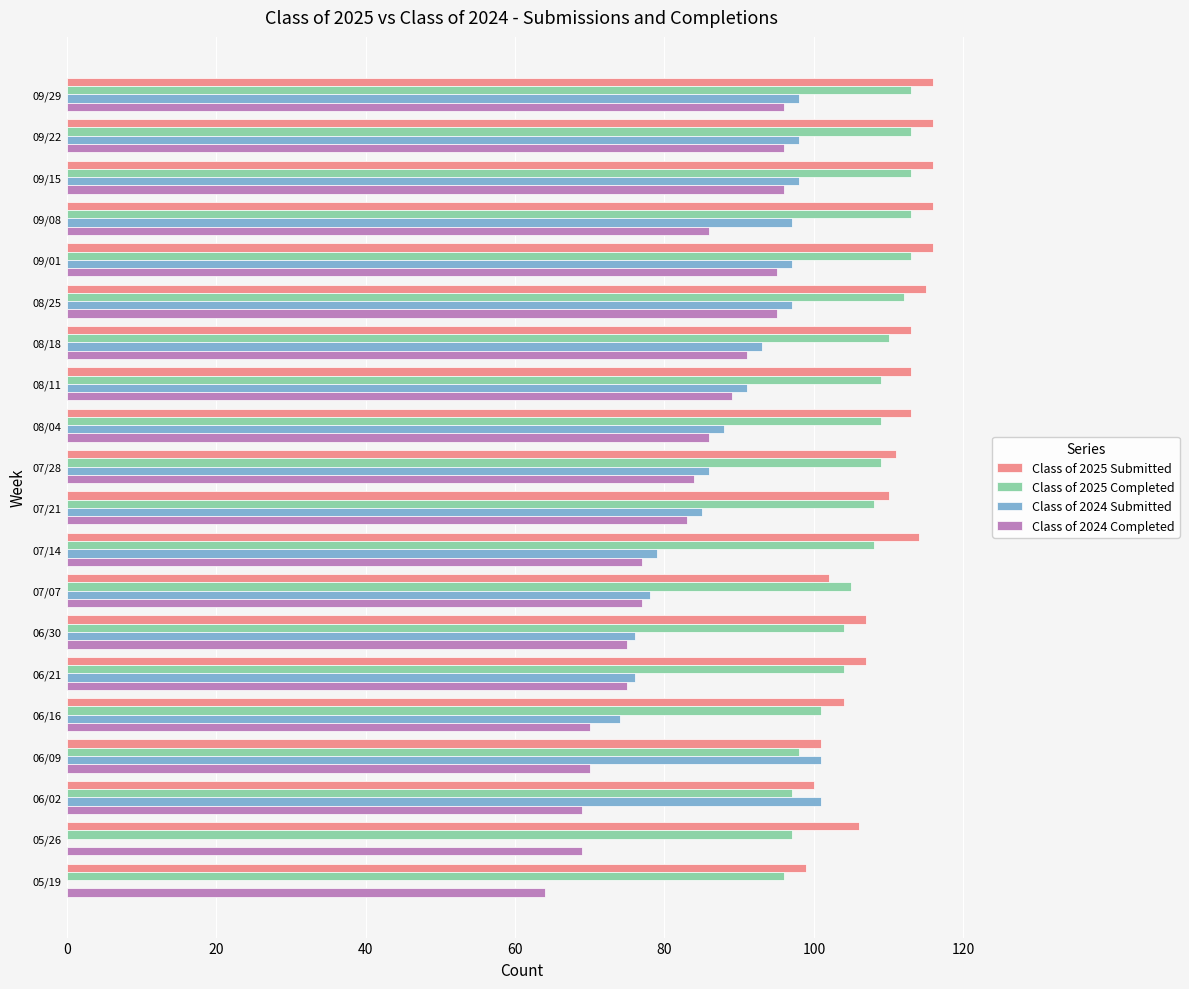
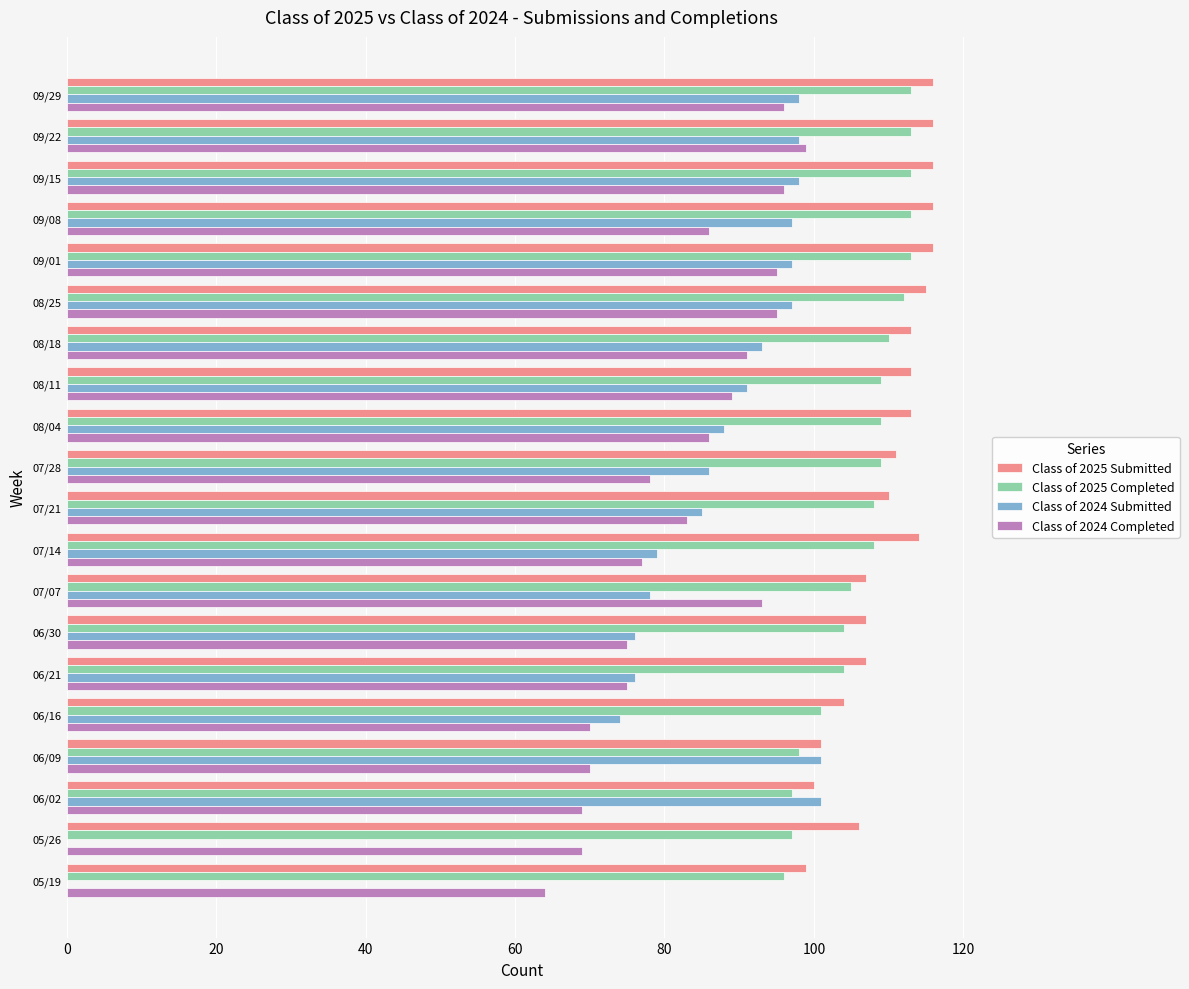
  {
    "Class of 2025 Submitted": {
      "09/29": 116,
      "09/22": 116,
      "09/15": 116,
      "09/08": 116,
      "09/01": 116,
      "08/25": 115,
      "08/18": 113,
      "08/11": 113,
      "08/04": 113,
      "07/28": 111,
      "07/21": 110,
      "07/14": 114,
-     "07/07": 102,
+     "07/07": 107,
      "06/30": 107,
      "06/21": 107,
      "06/16": 104,
      "06/09": 101,
      "06/02": 100,
      "05/26": 106,
      "05/19": 99
    },
    "Class of 2024 Completed": {
      "09/29": 96,
-     "09/22": 96,
+     "09/22": 99,
      "09/15": 96,
      "09/08": 86,
      "09/01": 95,
      "08/25": 95,
      "08/18": 91,
      "08/11": 89,
      "08/04": 86,
-     "07/28": 84,
+     "07/28": 78,
      "07/21": 83,
      "07/14": 77,
-     "07/07": 77,
+     "07/07": 93,
      "06/30": 75,
      "06/21": 75,
      "06/16": 70,
      "06/09": 70,
      "06/02": 69,
      "05/26": 69,
      "05/19": 64
    }
  }
